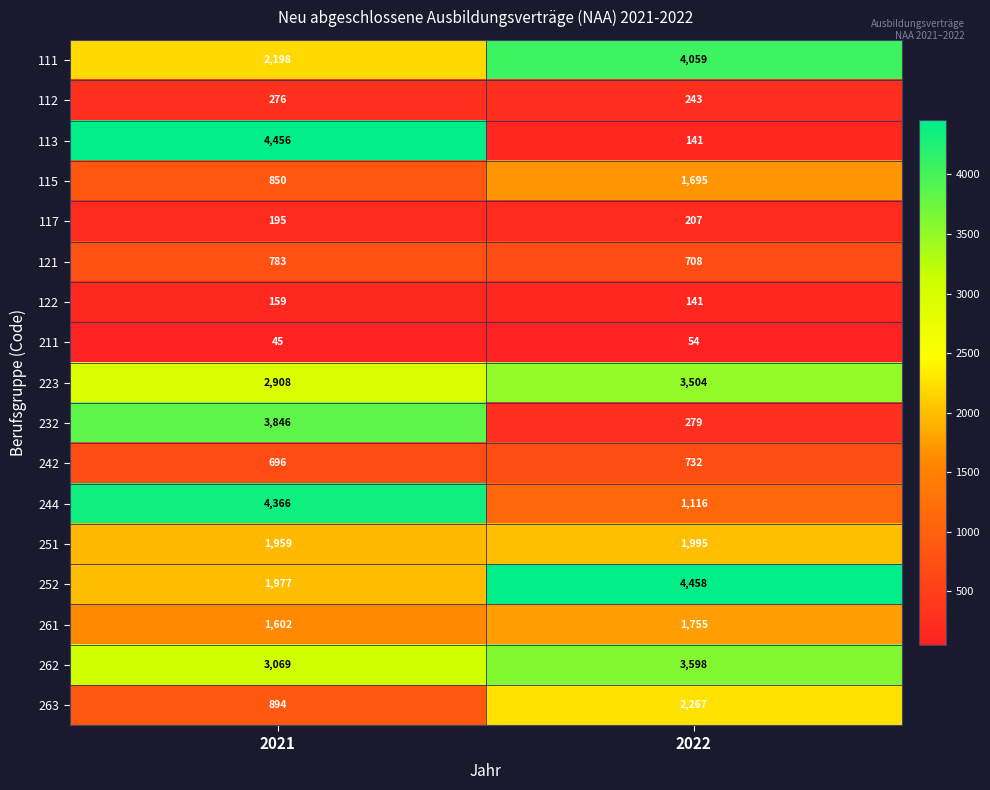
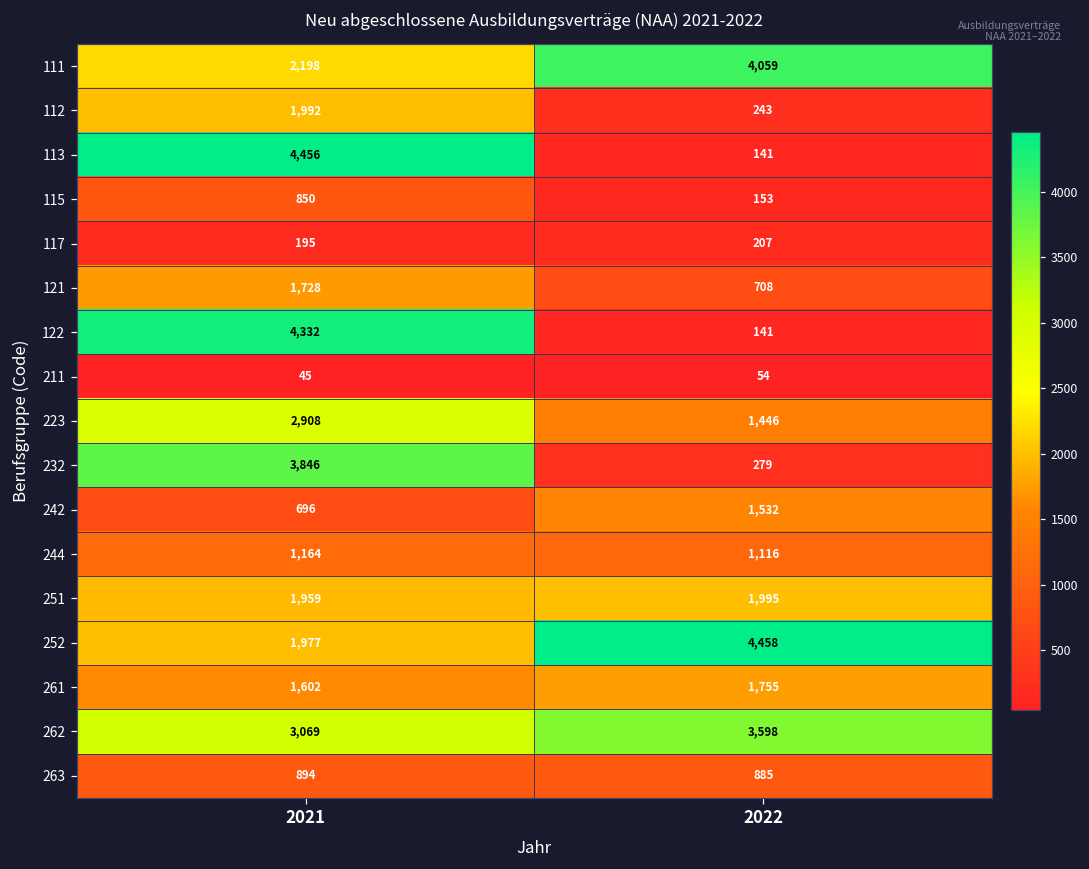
  {
    "111": {
      "2021": "2,198",
      "2022": "4,059"
    },
    "112": {
-     "2021": "276",
+     "2021": "1,992",
      "2022": "243"
    },
    "113": {
      "2021": "4,456",
      "2022": "141"
    },
    "115": {
      "2021": "850",
-     "2022": "1,695"
+     "2022": "153"
    },
    "117": {
      "2021": "195",
      "2022": "207"
    },
    "121": {
-     "2021": "783",
+     "2021": "1,728",
      "2022": "708"
    },
    "122": {
-     "2021": "159",
+     "2021": "4,332",
      "2022": "141"
    },
    "211": {
      "2021": "45",
      "2022": "54"
    },
    "223": {
      "2021": "2,908",
-     "2022": "3,504"
+     "2022": "1,446"
    },
    "232": {
      "2021": "3,846",
      "2022": "279"
    },
    "242": {
      "2021": "696",
-     "2022": "732"
+     "2022": "1,532"
    },
    "244": {
-     "2021": "4,366",
+     "2021": "1,164",
      "2022": "1,116"
    },
    "251": {
      "2021": "1,959",
      "2022": "1,995"
    },
    "252": {
      "2021": "1,977",
      "2022": "4,458"
    },
    "261": {
      "2021": "1,602",
      "2022": "1,755"
    },
    "262": {
      "2021": "3,069",
      "2022": "3,598"
    },
    "263": {
      "2021": "894",
-     "2022": "2,267"
+     "2022": "885"
    }
  }
